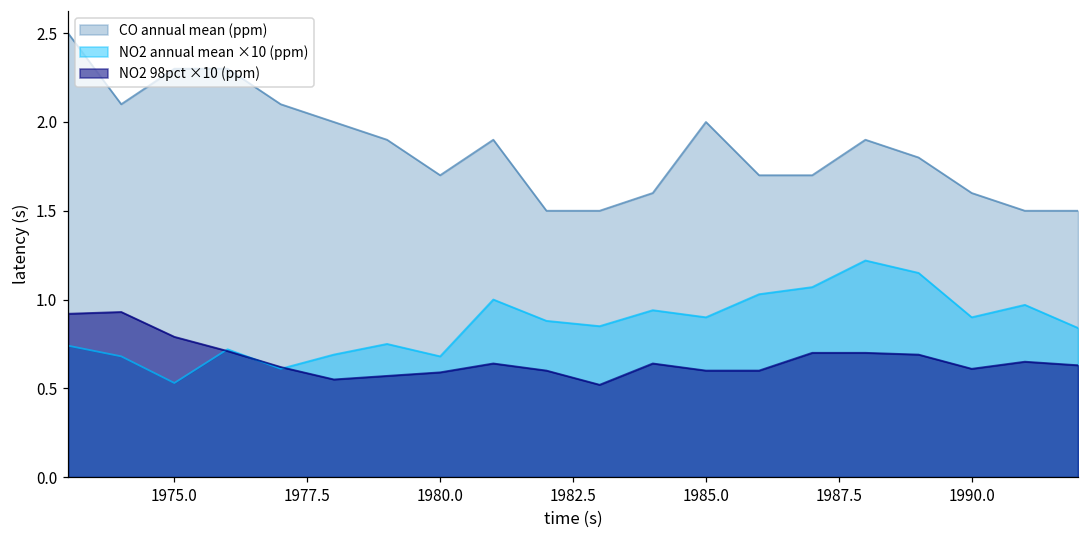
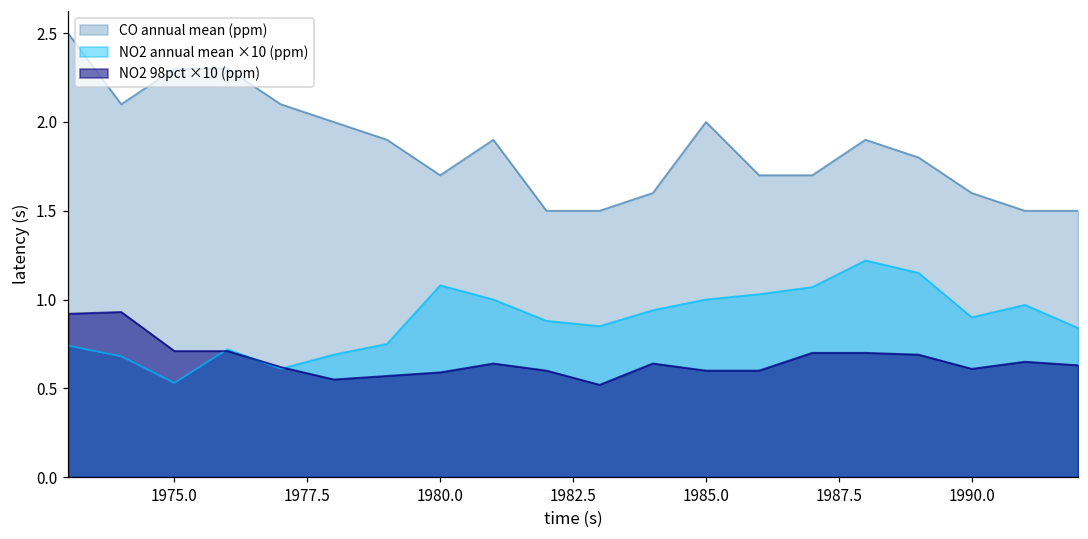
  {
    "CO annual mean (ppm)": {
      "1980.0": 1.70,
      "1985.0": 2.00,
      "1990.0": 1.60
    },
    "NO2 annual mean ×10 (ppm)": {
      "1975.0": 0.53,
-     "1980.0": 0.68,
-     "1985.0": 0.90,
+     "1980.0": 1.08,
+     "1985.0": 1.00,
      "1990.0": 0.90
    },
    "NO2 98pct ×10 (ppm)": {
-     "1975.0": 0.79,
+     "1975.0": 0.71,
      "1980.0": 0.59,
      "1985.0": 0.60,
      "1990.0": 0.61
    }
  }
